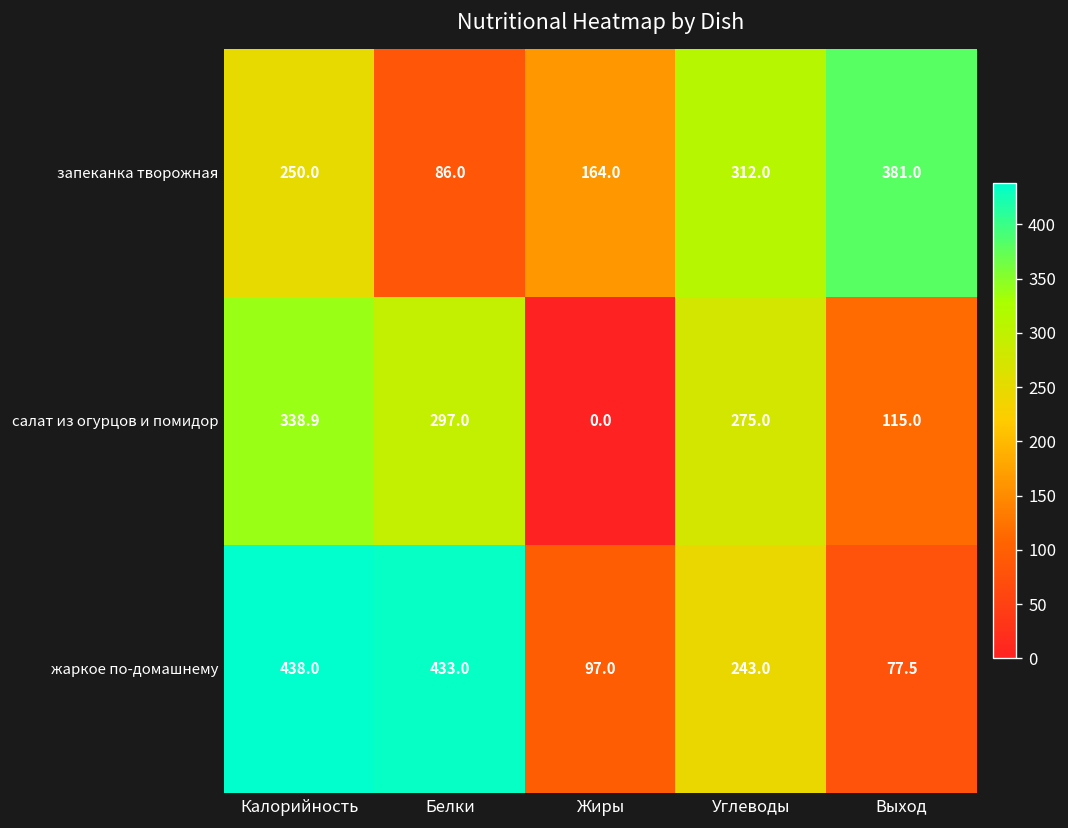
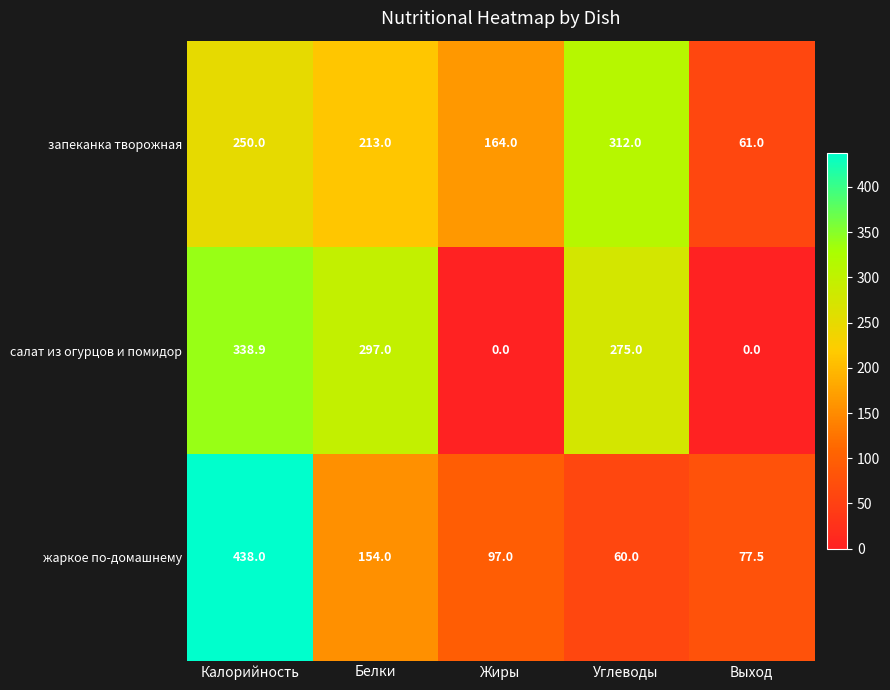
  {
    "запеканка творожная": {
      "Калорийность": 250.0,
-     "Белки": 86.0,
+     "Белки": 213.0,
      "Жиры": 164.0,
      "Углеводы": 312.0,
-     "Выход": 381.0
+     "Выход": 61.0
    },
    "салат из огурцов и помидор": {
      "Калорийность": 338.9,
      "Белки": 297.0,
      "Жиры": 0.0,
      "Углеводы": 275.0,
-     "Выход": 115.0
+     "Выход": 0.0
    },
    "жаркое по-домашнему": {
      "Калорийность": 438.0,
-     "Белки": 433.0,
+     "Белки": 154.0,
      "Жиры": 97.0,
-     "Углеводы": 243.0,
+     "Углеводы": 60.0,
      "Выход": 77.5
    }
  }
